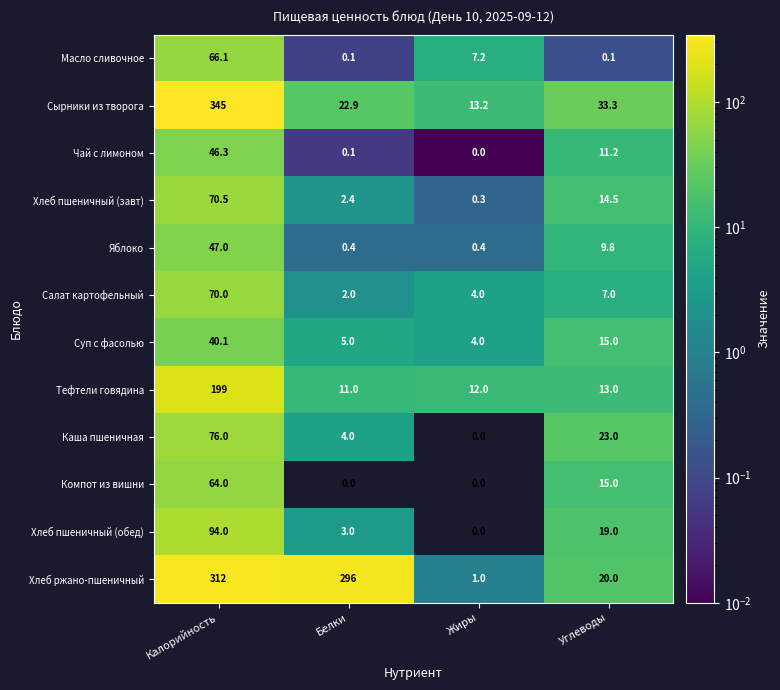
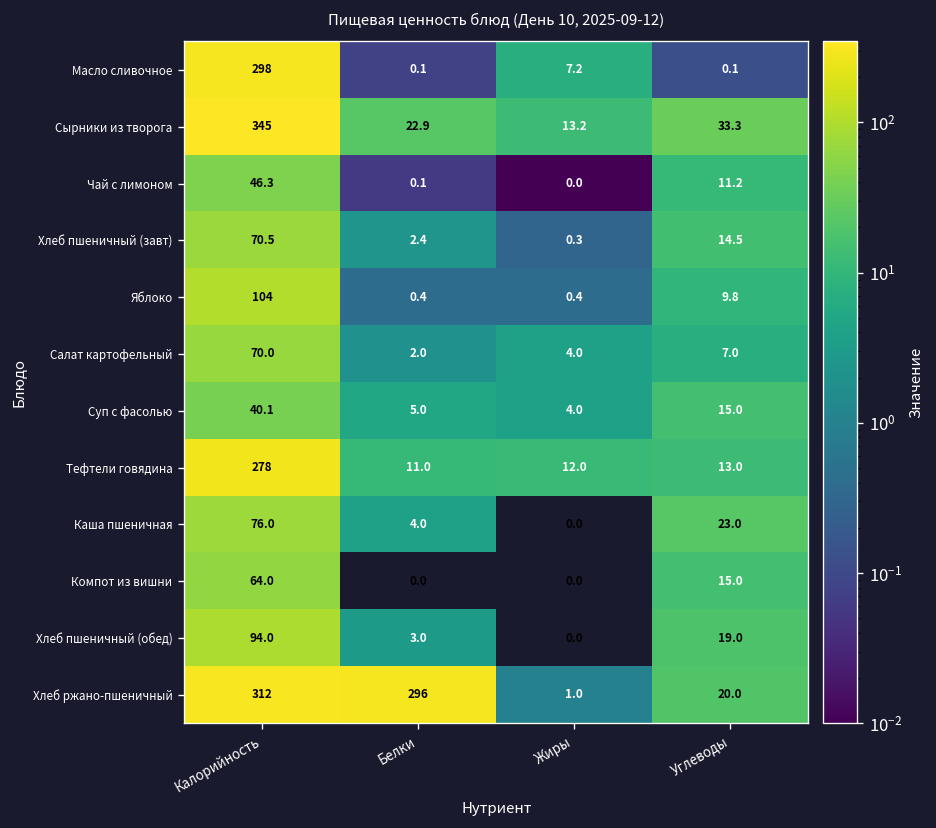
  {
    "Масло сливочное": {
-     "Калорийность": 66.1,
+     "Калорийность": 298,
      "Белки": 0.1,
      "Жиры": 7.2,
      "Углеводы": 0.1
    },
    "Сырники из творога": {
      "Калорийность": 345,
      "Белки": 22.9,
      "Жиры": 13.2,
      "Углеводы": 33.3
    },
    "Чай с лимоном": {
      "Калорийность": 46.3,
      "Белки": 0.1,
      "Жиры": 0.0,
      "Углеводы": 11.2
    },
    "Хлеб пшеничный (завт)": {
      "Калорийность": 70.5,
      "Белки": 2.4,
      "Жиры": 0.3,
      "Углеводы": 14.5
    },
    "Яблоко": {
-     "Калорийность": 47.0,
+     "Калорийность": 104,
      "Белки": 0.4,
      "Жиры": 0.4,
      "Углеводы": 9.8
    },
    "Салат картофельный": {
      "Калорийность": 70.0,
      "Белки": 2.0,
      "Жиры": 4.0,
      "Углеводы": 7.0
    },
    "Суп с фасолью": {
      "Калорийность": 40.1,
      "Белки": 5.0,
      "Жиры": 4.0,
      "Углеводы": 15.0
    },
    "Тефтели говядина": {
-     "Калорийность": 199,
+     "Калорийность": 278,
      "Белки": 11.0,
      "Жиры": 12.0,
      "Углеводы": 13.0
    },
    "Каша пшеничная": {
      "Калорийность": 76.0,
      "Белки": 4.0,
      "Углеводы": 23.0
    },
    "Компот из вишни": {
      "Калорийность": 64.0,
      "Углеводы": 15.0
    },
    "Хлеб пшеничный (обед)": {
      "Калорийность": 94.0,
      "Белки": 3.0,
      "Углеводы": 19.0
    },
    "Хлеб ржано-пшеничный": {
      "Калорийность": 312,
      "Белки": 296,
      "Жиры": 1.0,
      "Углеводы": 20.0
    }
  }
